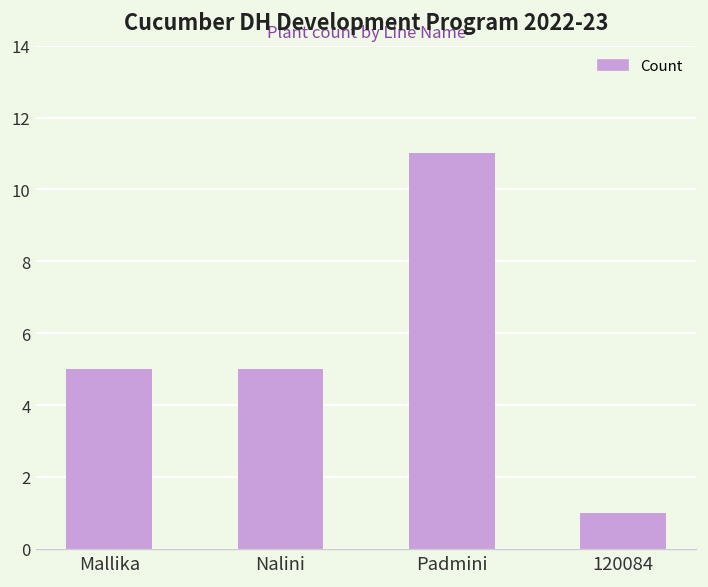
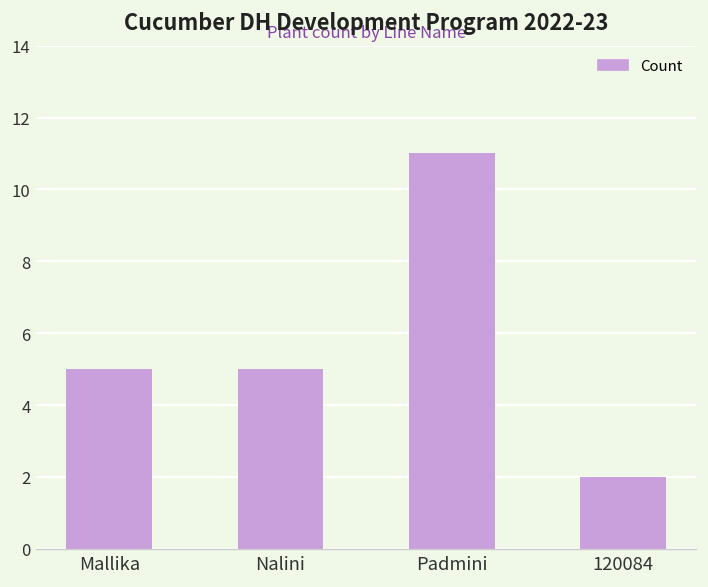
  {
    "Mallika": 5,
    "Nalini": 5,
    "Padmini": 11,
-   "120084": 1
+   "120084": 2
  }
